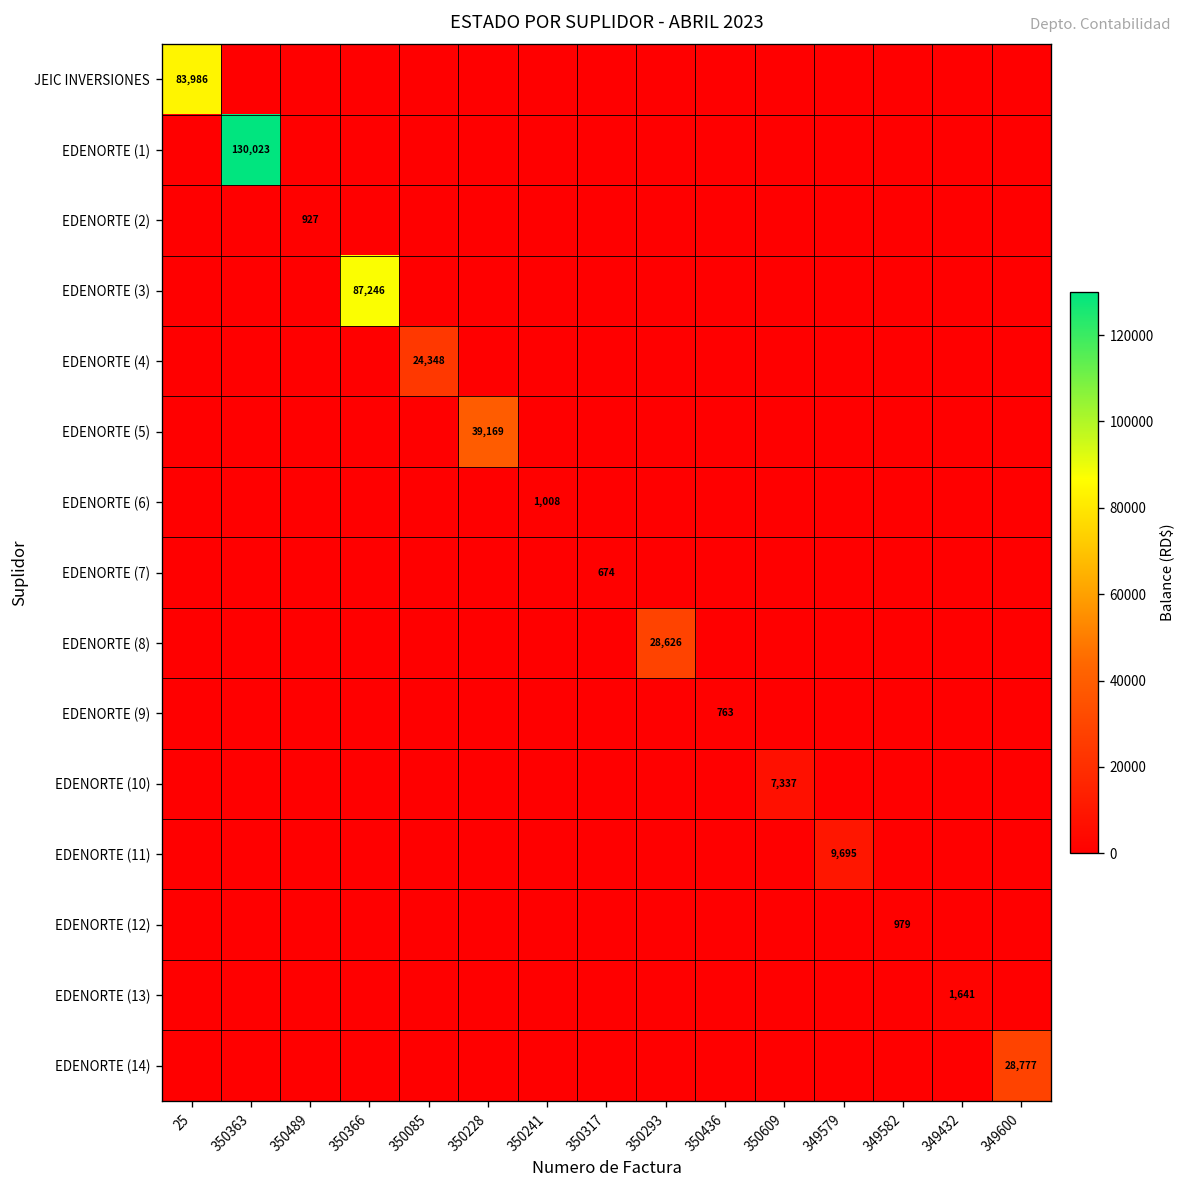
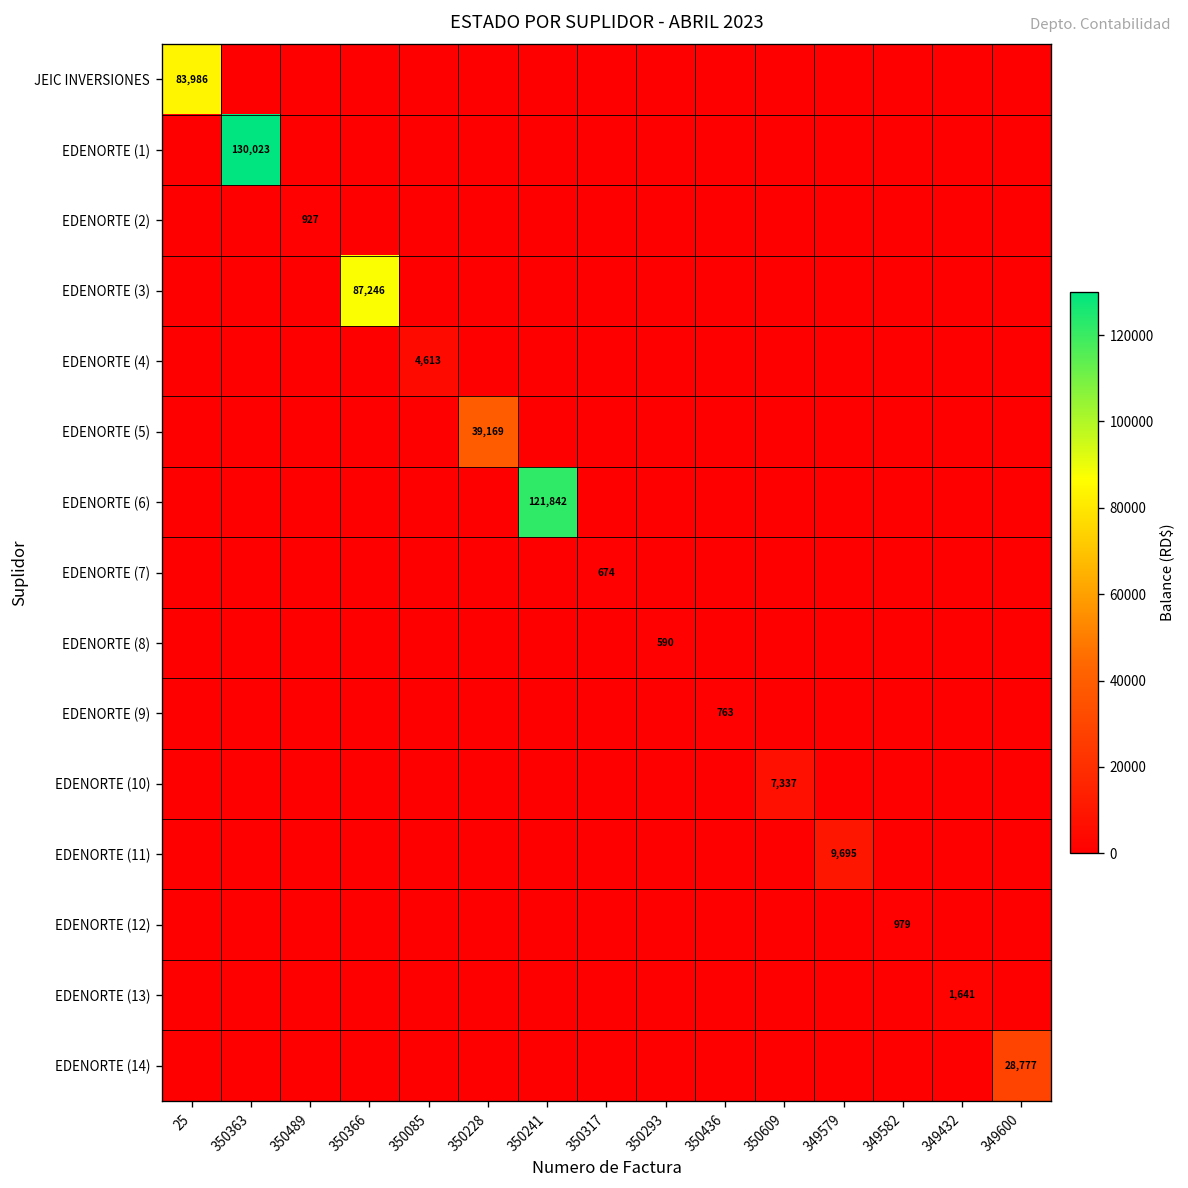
  {
    "JEIC INVERSIONES": {
      "25": "83,986"
    },
    "EDENORTE (1)": {
      "350363": "130,023"
    },
    "EDENORTE (2)": {
      "350489": "927"
    },
    "EDENORTE (3)": {
      "350366": "87,246"
    },
    "EDENORTE (4)": {
-     "350085": "24,348"
+     "350085": "4,613"
    },
    "EDENORTE (5)": {
      "350228": "39,169"
    },
    "EDENORTE (6)": {
-     "350241": "1,008"
+     "350241": "121,842"
    },
    "EDENORTE (7)": {
      "350317": "674"
    },
    "EDENORTE (8)": {
-     "350293": "28,626"
+     "350293": "590"
    },
    "EDENORTE (9)": {
      "350436": "763"
    },
    "EDENORTE (10)": {
      "350609": "7,337"
    },
    "EDENORTE (11)": {
      "349579": "9,695"
    },
    "EDENORTE (12)": {
      "349582": "979"
    },
    "EDENORTE (13)": {
      "349432": "1,641"
    },
    "EDENORTE (14)": {
      "349600": "28,777"
    }
  }
